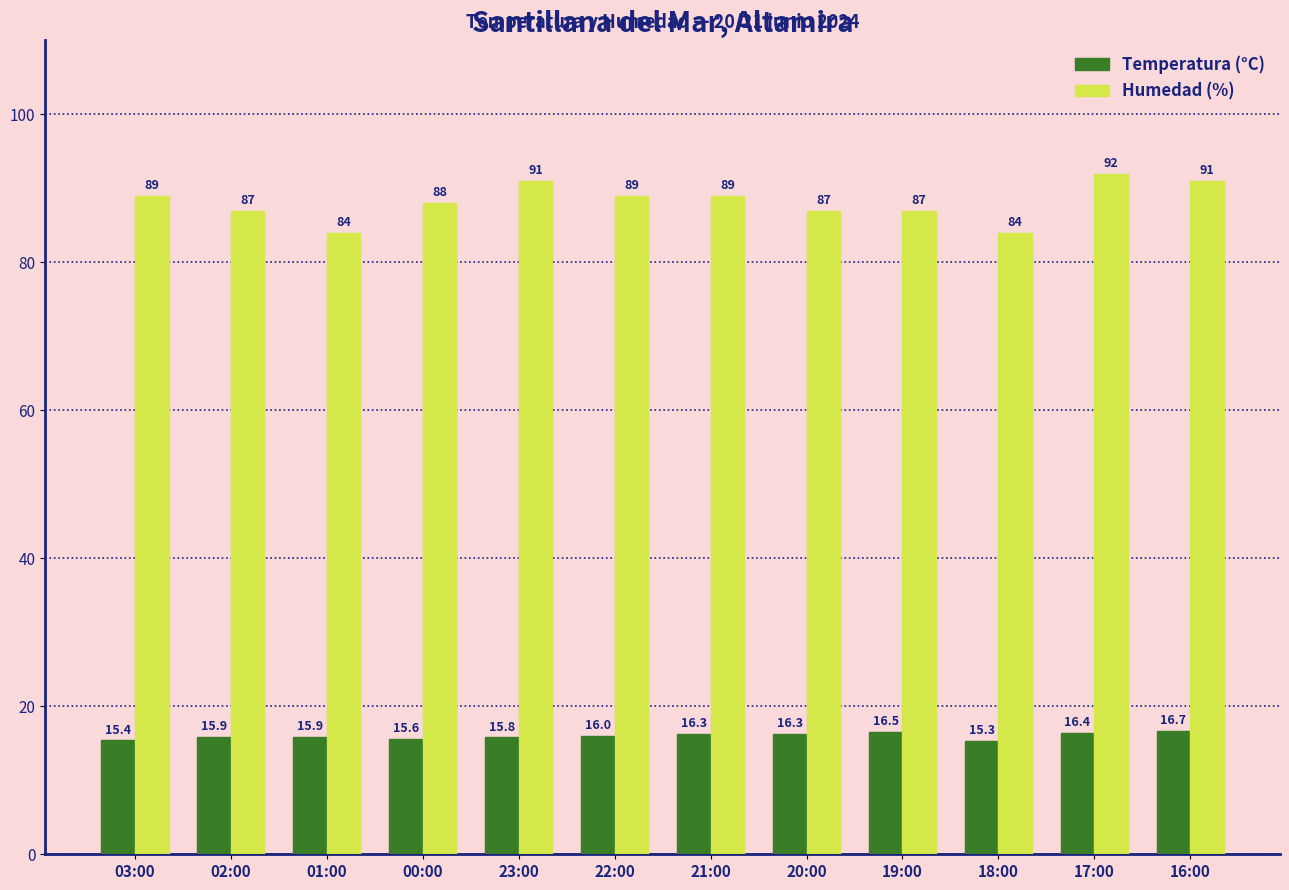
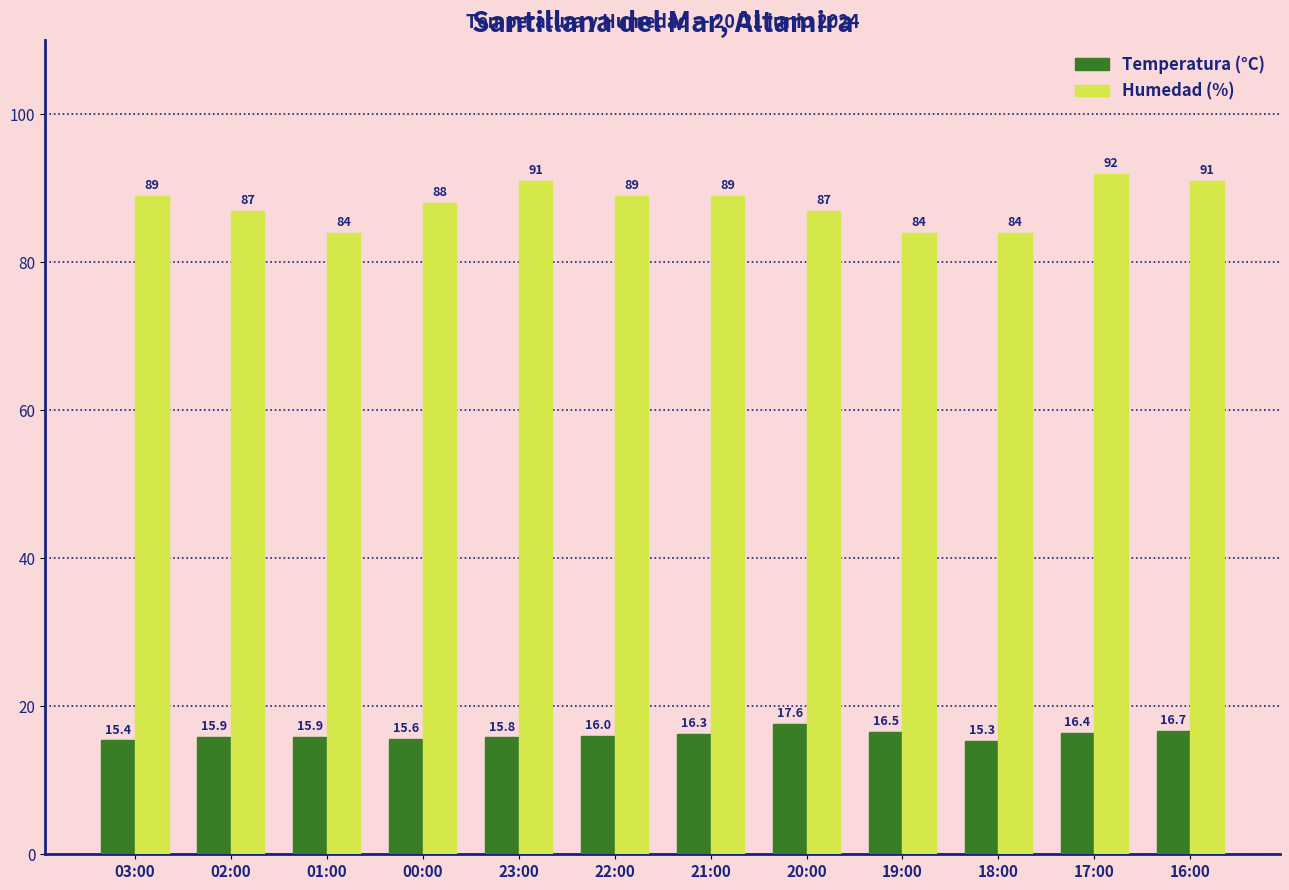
  {
    "Temperatura (°C)": {
      "03:00": 15.4,
      "02:00": 15.9,
      "01:00": 15.9,
      "00:00": 15.6,
      "23:00": 15.8,
      "22:00": 16.0,
      "21:00": 16.3,
-     "20:00": 16.3,
+     "20:00": 17.6,
      "19:00": 16.5,
      "18:00": 15.3,
      "17:00": 16.4,
      "16:00": 16.7
    },
    "Humedad (%)": {
      "03:00": 89,
      "02:00": 87,
      "01:00": 84,
      "00:00": 88,
      "23:00": 91,
      "22:00": 89,
      "21:00": 89,
      "20:00": 87,
-     "19:00": 87,
+     "19:00": 84,
      "18:00": 84,
      "17:00": 92,
      "16:00": 91
    }
  }
